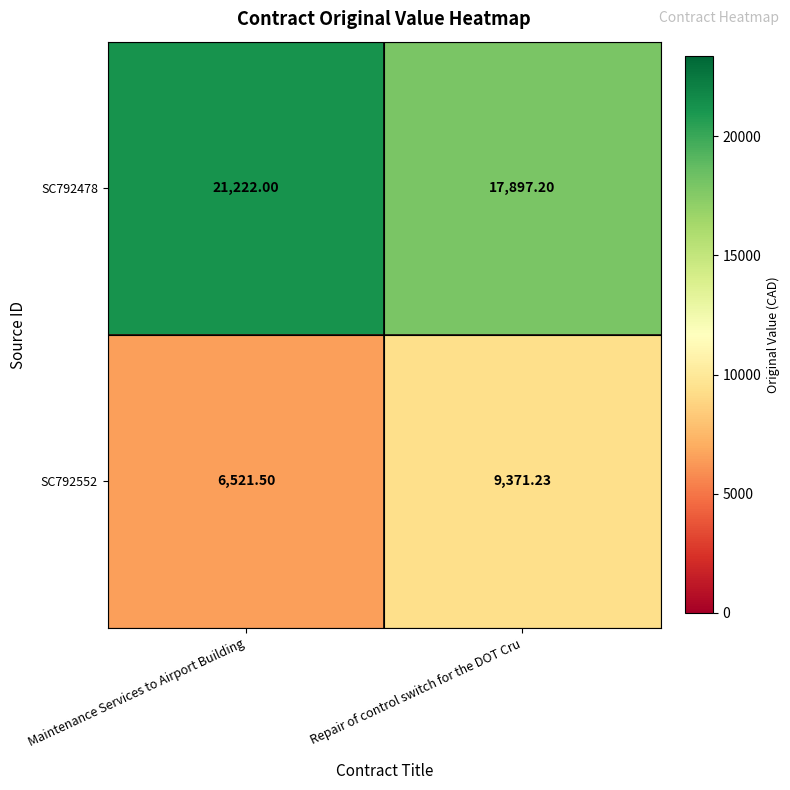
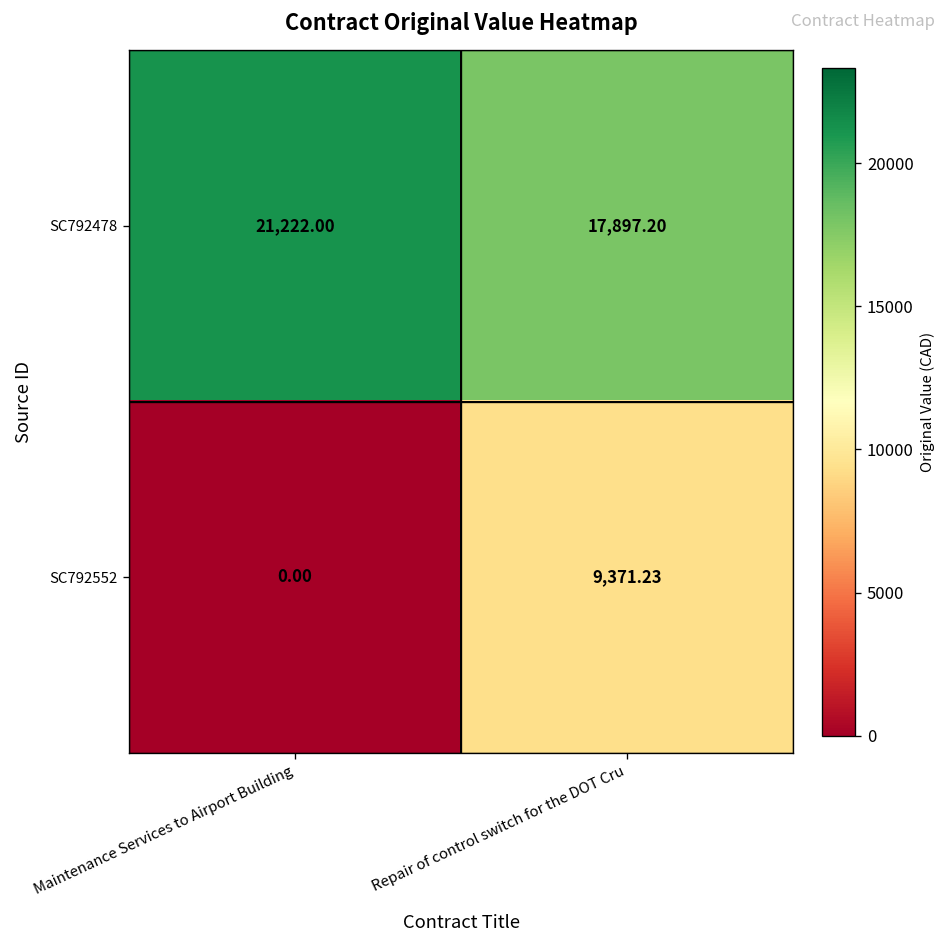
  {
    "SC792478": {
      "Maintenance Services to Airport Building": "21,222.00",
      "Repair of control switch for the DOT Cru": "17,897.20"
    },
    "SC792552": {
-     "Maintenance Services to Airport Building": "6,521.50",
+     "Maintenance Services to Airport Building": "0.00",
      "Repair of control switch for the DOT Cru": "9,371.23"
    }
  }
